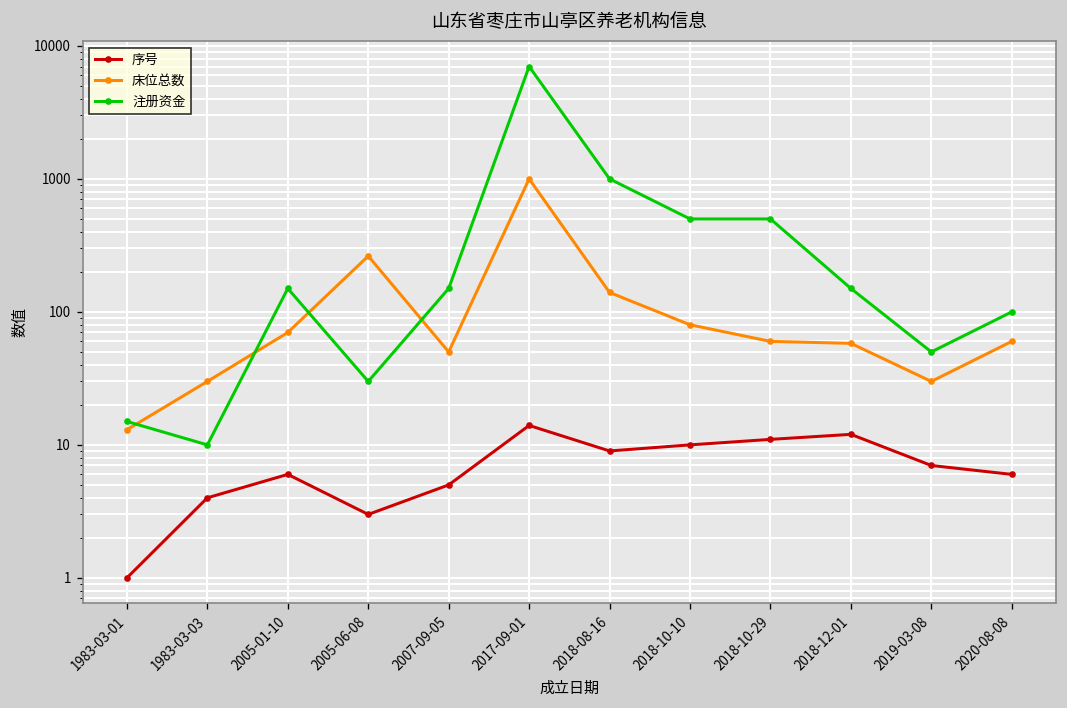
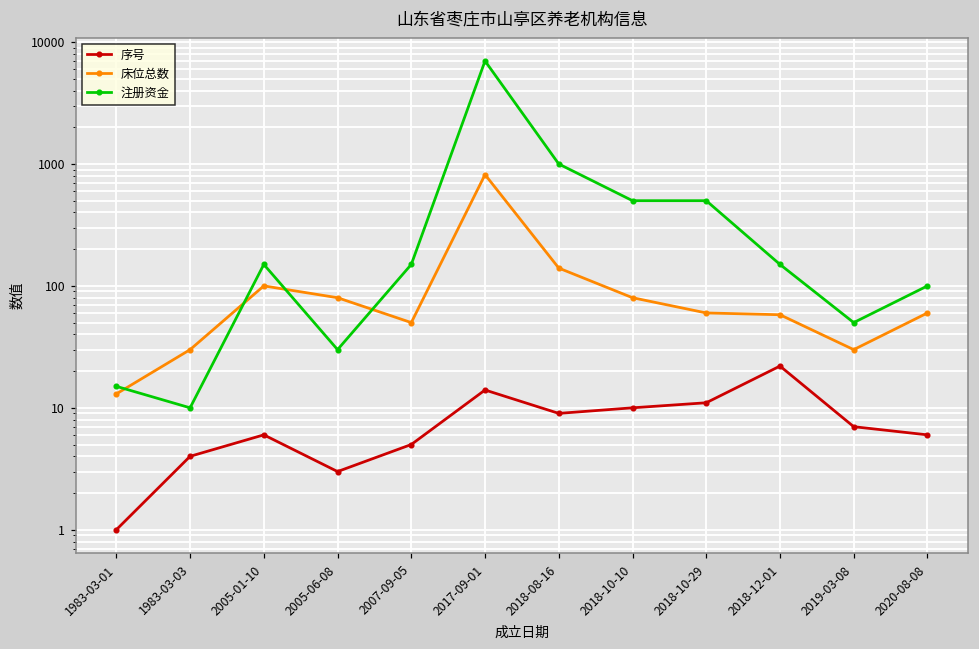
  {
    "序号": {
      "1983-03-01": 1,
      "1983-03-03": 4,
      "2005-01-10": 6,
      "2005-06-08": 3,
      "2007-09-05": 5,
      "2017-09-01": 14,
      "2018-08-16": 9,
      "2018-10-10": 10,
      "2018-10-29": 11,
-     "2018-12-01": 12,
+     "2018-12-01": 22,
      "2019-03-08": 7,
      "2020-08-08": 6
    },
    "床位总数": {
      "1983-03-01": 13,
      "1983-03-03": 30,
-     "2005-01-10": 70,
-     "2005-06-08": 260,
+     "2005-01-10": 100,
+     "2005-06-08": 80,
      "2007-09-05": 50,
-     "2017-09-01": 1000,
+     "2017-09-01": 800,
      "2018-08-16": 140,
      "2018-10-10": 80,
      "2018-10-29": 60,
      "2018-12-01": 60,
      "2019-03-08": 30,
      "2020-08-08": 60
    },
    "注册资金": {
      "1983-03-01": 15,
      "1983-03-03": 10,
      "2005-01-10": 150,
      "2005-06-08": 30,
      "2007-09-05": 150,
      "2017-09-01": 7000,
      "2018-08-16": 1000,
      "2018-10-10": 500,
      "2018-10-29": 500,
      "2018-12-01": 150,
      "2019-03-08": 50,
      "2020-08-08": 100
    }
  }
